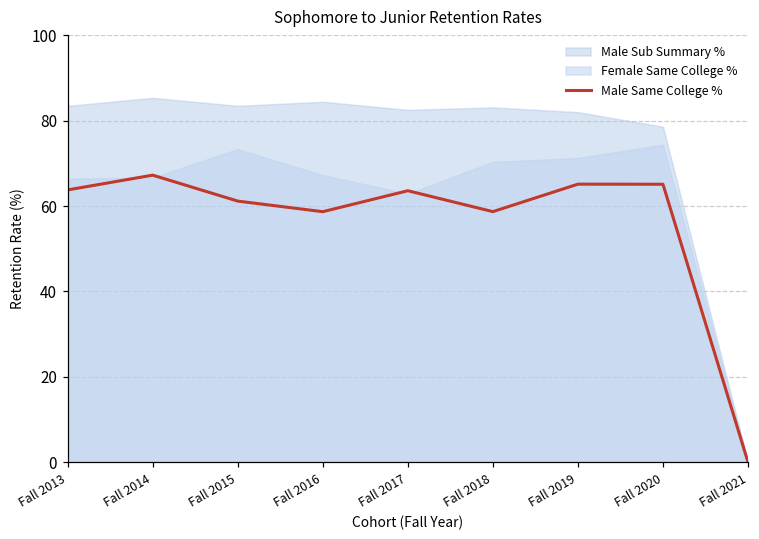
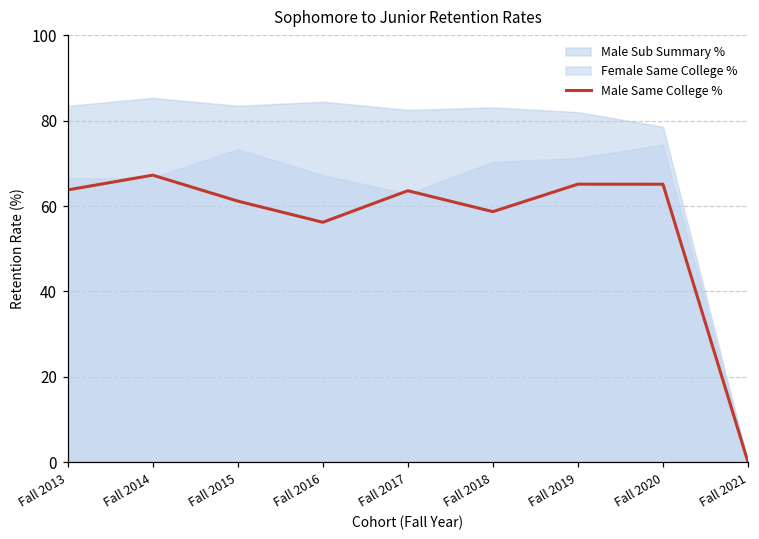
  {
    "Male Same College %": {
      "Fall 2013": 64,
      "Fall 2015": 61,
-     "Fall 2016": 59,
+     "Fall 2016": 56,
      "Fall 2017": 64,
      "Fall 2018": 59,
      "Fall 2019": 65,
      "Fall 2020": 65
    }
  }
